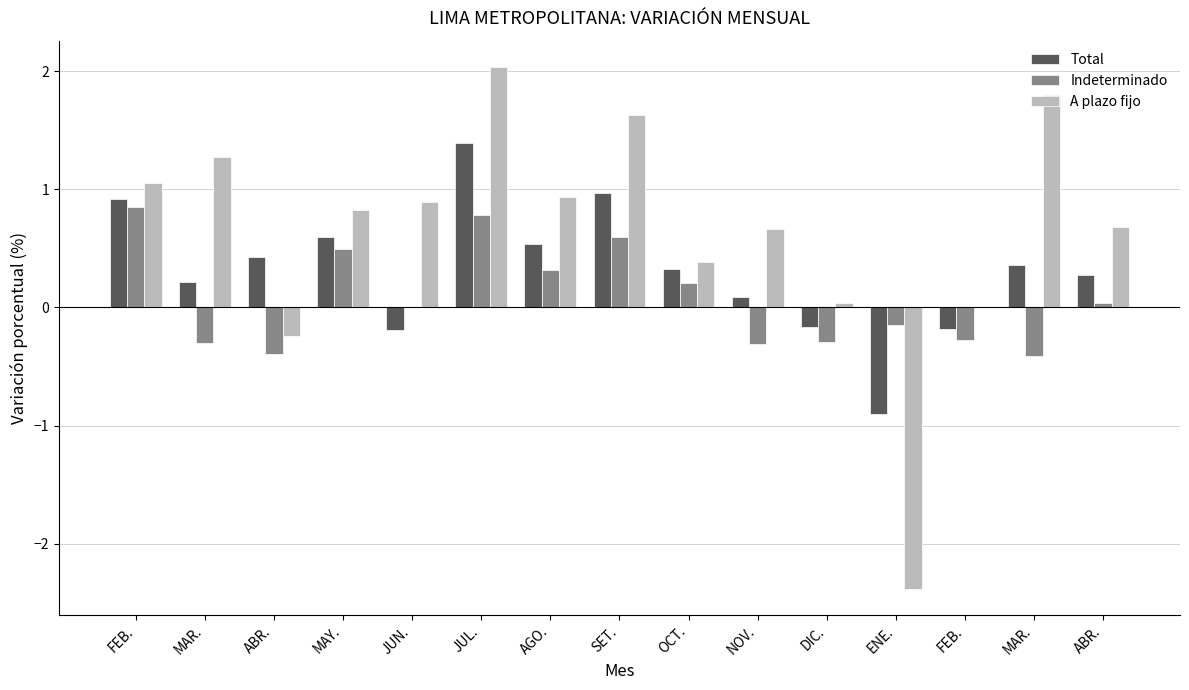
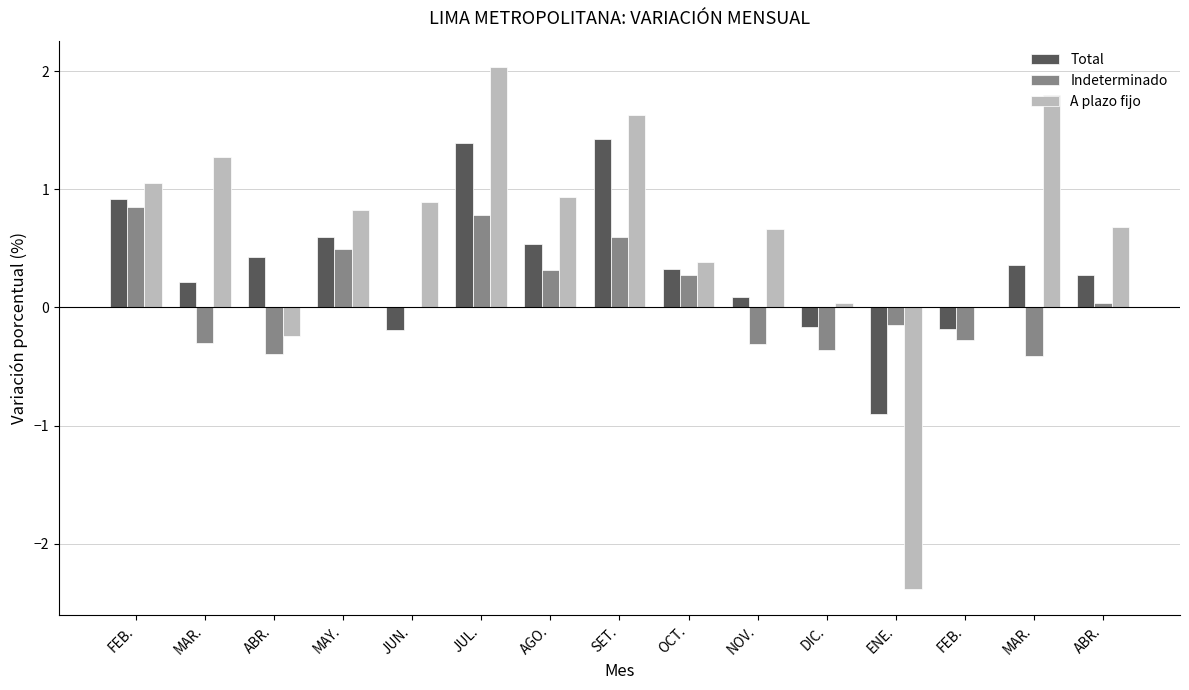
  {
    "Total": {
      "MAY.": 0.59,
      "JUN.": -0.19,
      "JUL.": 1.39,
      "AGO.": 0.54,
-     "SET.": 0.97,
+     "SET.": 1.43,
      "OCT.": 0.32,
      "NOV.": 0.09,
      "DIC.": -0.17,
      "ENE.": -0.90
    },
    "Indeterminado": {
      "MAY.": 0.50,
      "JUL.": 0.78,
      "AGO.": 0.32,
      "SET.": 0.60,
-     "OCT.": 0.20,
+     "OCT.": 0.27,
      "NOV.": -0.31,
-     "DIC.": -0.29,
+     "DIC.": -0.36,
      "ENE.": -0.15
    },
    "A plazo fijo": {
      "MAY.": 0.82,
      "JUN.": 0.89,
      "JUL.": 2.04,
      "AGO.": 0.94,
      "SET.": 1.63,
      "OCT.": 0.38,
      "NOV.": 0.66,
      "DIC.": 0.04,
      "ENE.": -2.38
    }
  }
